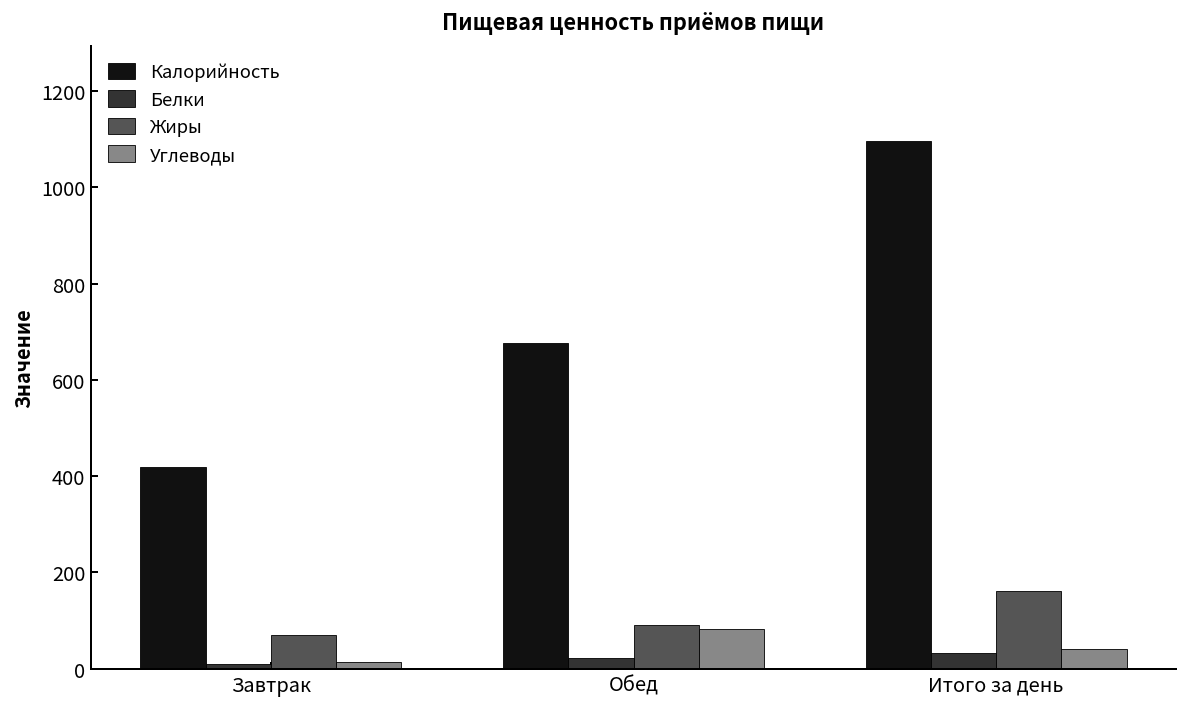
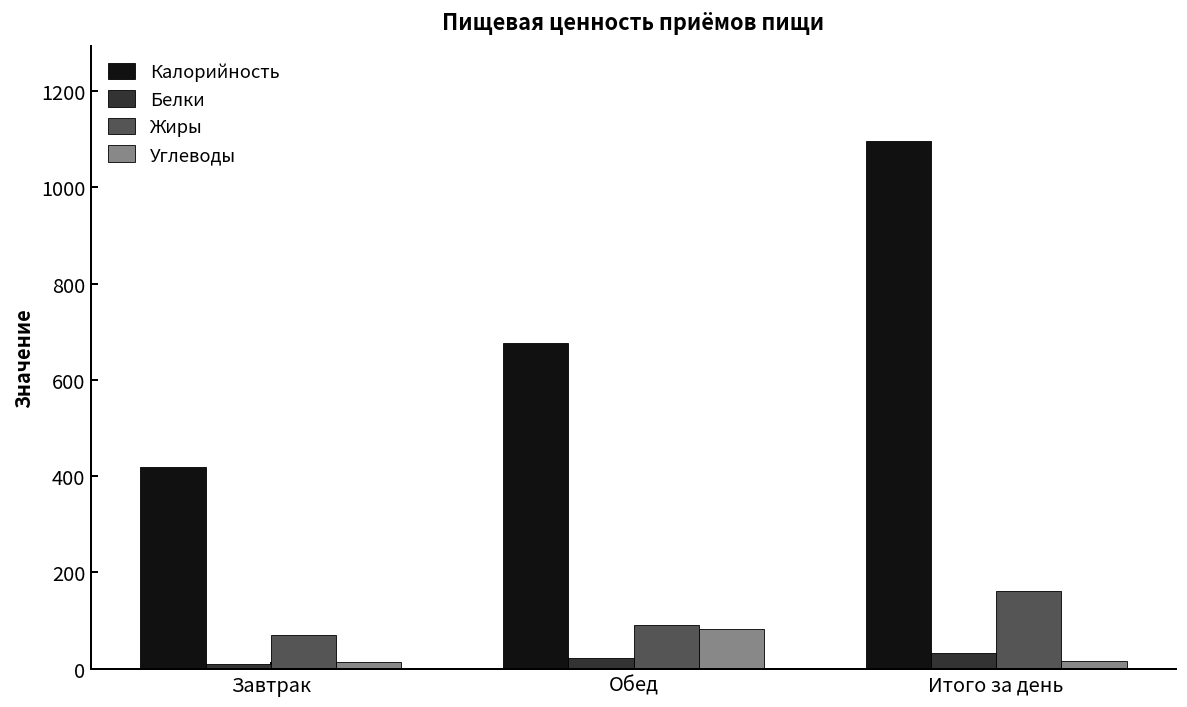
  {
    "Углеводы": {
      "Завтрак": 10,
      "Обед": 80,
-     "Итого за день": 40
+     "Итого за день": 20
    }
  }
